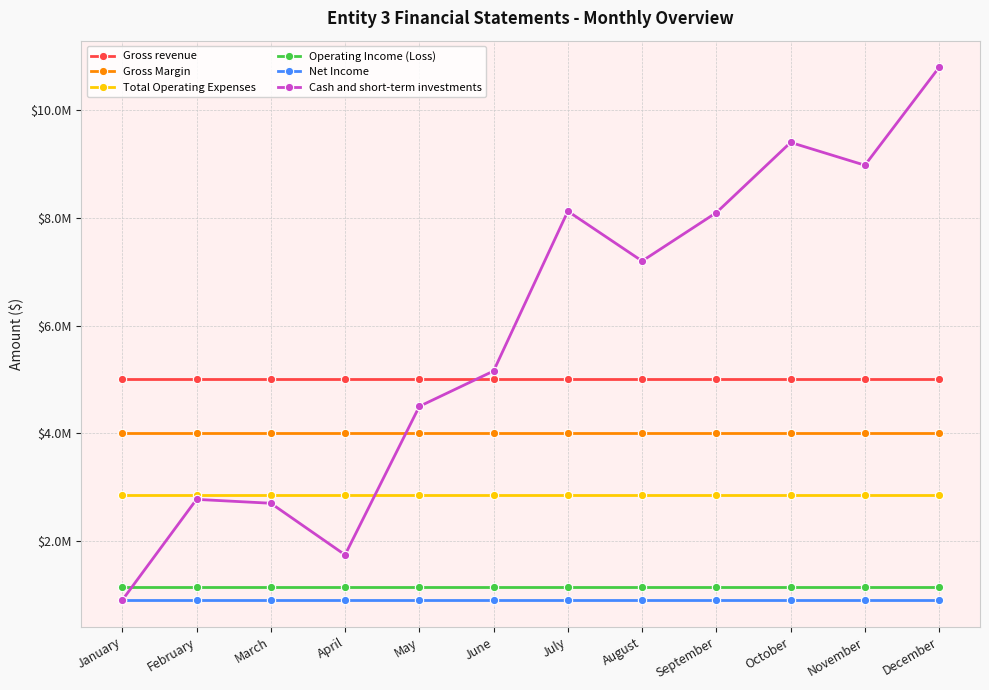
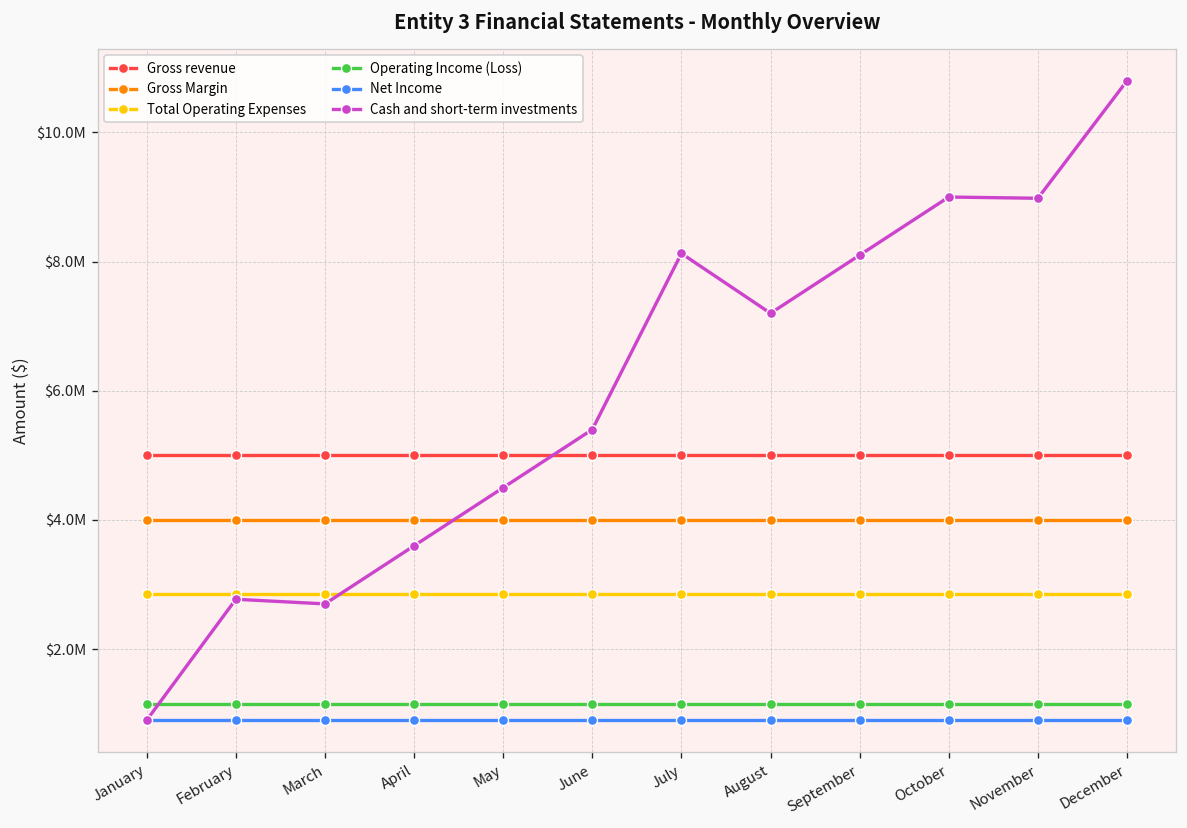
  {
    "Gross revenue": {
      "January": "$5000000",
      "February": "$5000000",
      "March": "$5000000",
      "April": "$5000000",
      "May": "$5000000",
      "June": "$5000000",
      "July": "$5000000",
      "August": "$5000000",
      "September": "$5000000",
      "October": "$5000000",
      "November": "$5000000",
      "December": "$5000000"
    },
    "Gross Margin": {
      "January": "$4000000",
      "February": "$4000000",
      "March": "$4000000",
      "April": "$4000000",
      "May": "$4000000",
      "June": "$4000000",
      "July": "$4000000",
      "August": "$4000000",
      "September": "$4000000",
      "October": "$4000000",
      "November": "$4000000",
      "December": "$4000000"
    },
    "Total Operating Expenses": {
      "January": "$2900000",
      "February": "$2900000",
      "March": "$2900000",
      "April": "$2900000",
      "May": "$2900000",
      "June": "$2900000",
      "July": "$2900000",
      "August": "$2900000",
      "September": "$2900000",
      "October": "$2900000",
      "November": "$2900000",
      "December": "$2900000"
    },
    "Operating Income (Loss)": {
      "January": "$1200000",
      "February": "$1200000",
      "March": "$1200000",
      "April": "$1200000",
      "May": "$1200000",
      "June": "$1200000",
      "July": "$1200000",
      "August": "$1200000",
      "September": "$1200000",
      "October": "$1200000",
      "November": "$1200000",
      "December": "$1200000"
    },
    "Net Income": {
      "February": "$900000",
      "March": "$900000",
      "April": "$900000",
      "May": "$900000",
      "June": "$900000",
      "July": "$900000",
      "August": "$900000",
      "September": "$900000",
      "October": "$900000",
      "November": "$900000",
      "December": "$900000"
    },
    "Cash and short-term investments": {
      "February": "$2800000",
      "March": "$2700000",
-     "April": "$1700000",
+     "April": "$3600000",
      "May": "$4500000",
-     "June": "$5200000",
+     "June": "$5400000",
      "July": "$8100000",
      "August": "$7200000",
      "September": "$8100000",
-     "October": "$9400000",
+     "October": "$9000000",
      "November": "$9000000",
      "December": "$10800000"
    }
  }
